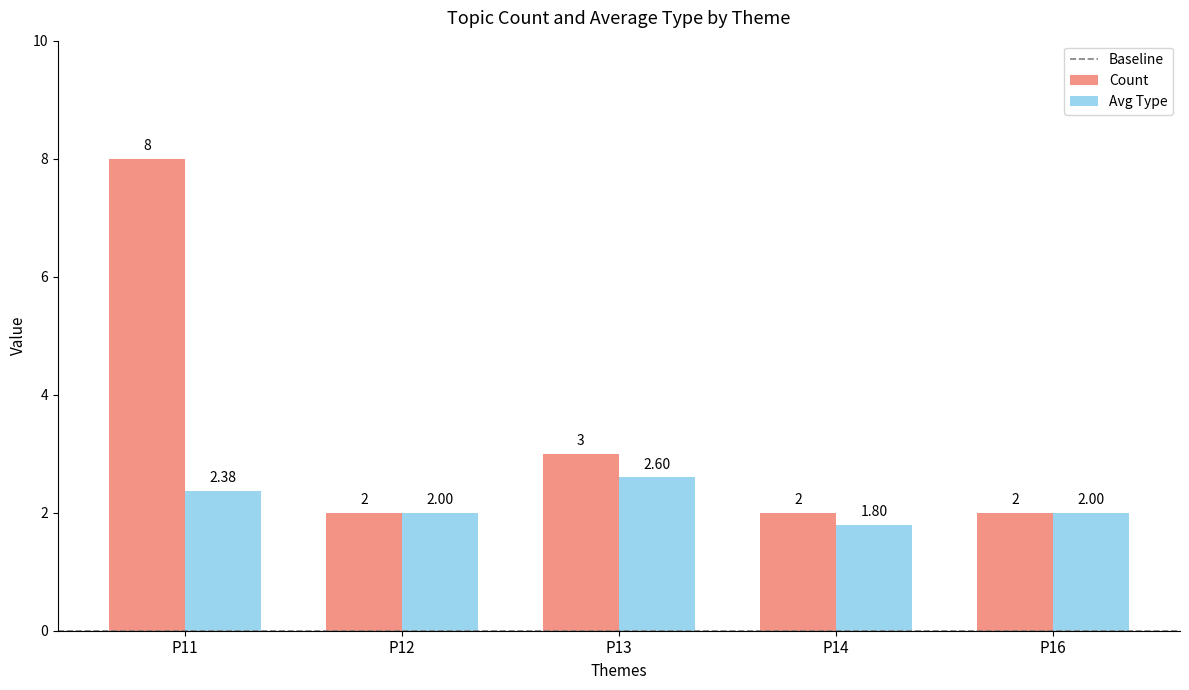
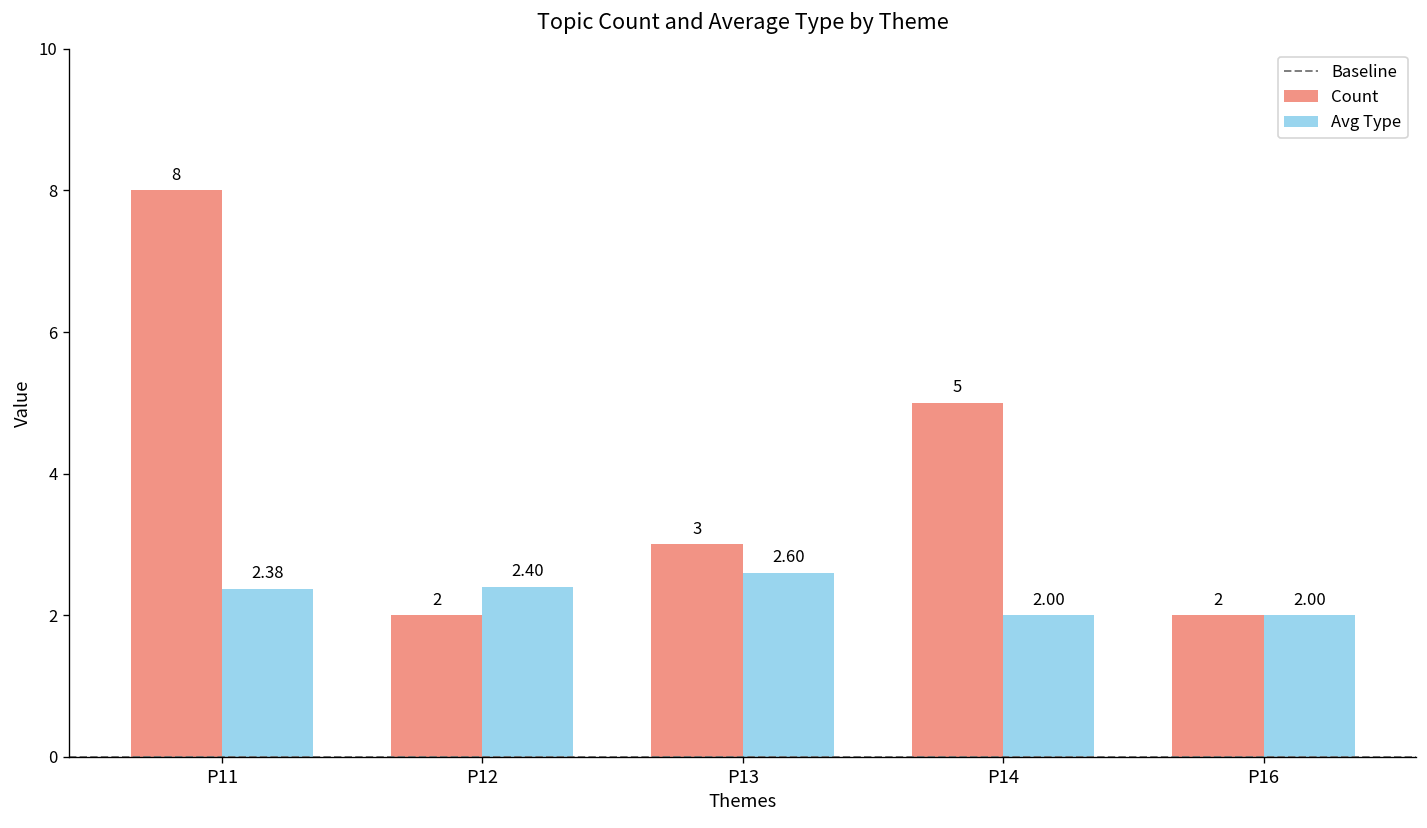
  {
    "Count": {
      "P11": 8,
      "P12": 2,
      "P13": 3,
-     "P14": 2,
+     "P14": 5,
      "P16": 2
    },
    "Avg Type": {
      "P11": 2.38,
-     "P12": 2.00,
+     "P12": 2.40,
      "P13": 2.60,
-     "P14": 1.80,
+     "P14": 2.00,
      "P16": 2.00
    }
  }
